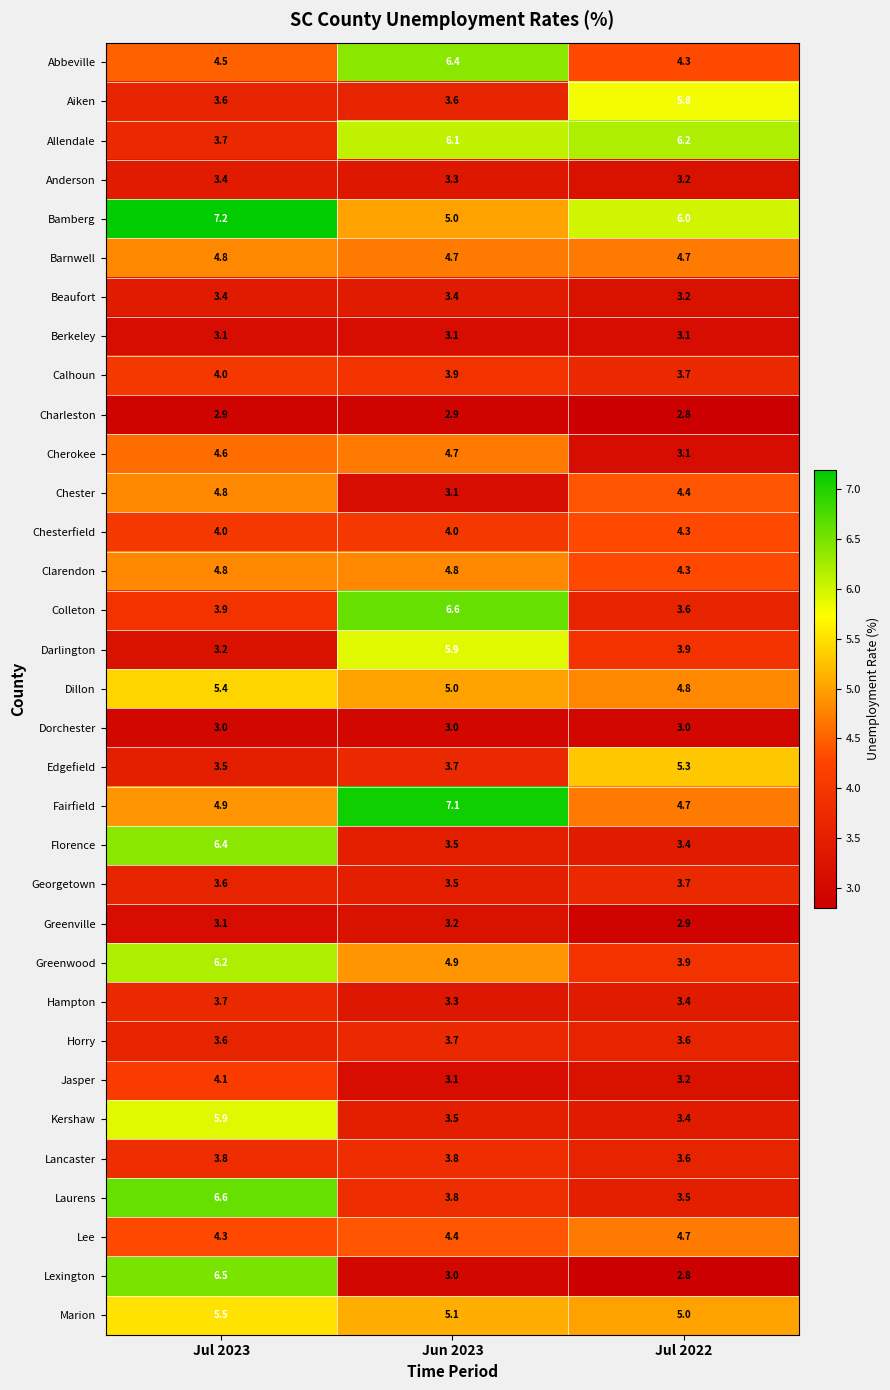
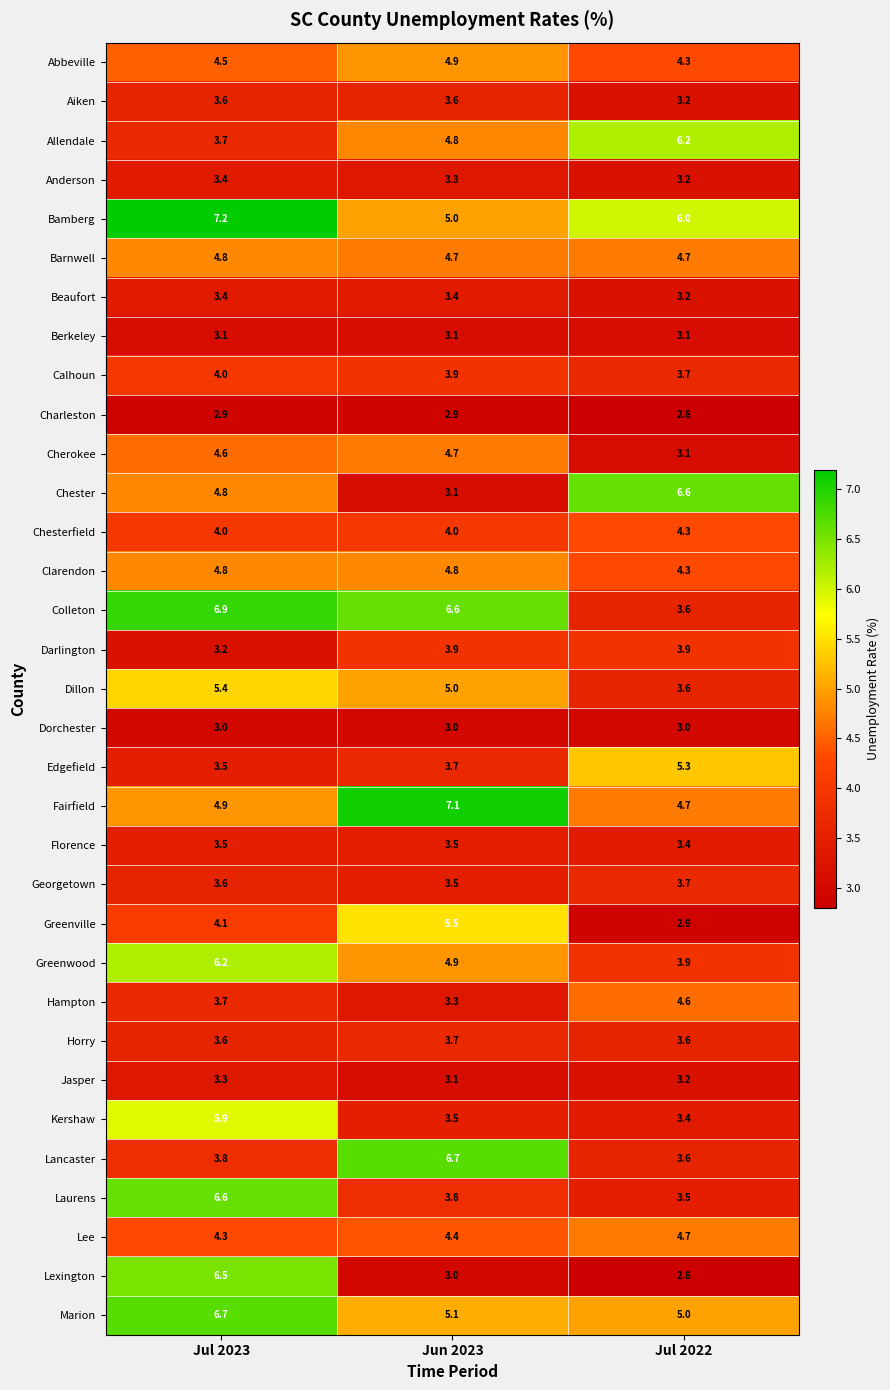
  {
    "Abbeville": {
      "Jul 2023": 4.5,
-     "Jun 2023": 6.4,
+     "Jun 2023": 4.9,
      "Jul 2022": 4.3
    },
    "Aiken": {
      "Jul 2023": 3.6,
      "Jun 2023": 3.6,
-     "Jul 2022": 5.8
+     "Jul 2022": 3.2
    },
    "Allendale": {
      "Jul 2023": 3.7,
-     "Jun 2023": 6.1,
+     "Jun 2023": 4.8,
      "Jul 2022": 6.2
    },
    "Anderson": {
      "Jul 2023": 3.4,
      "Jun 2023": 3.3,
      "Jul 2022": 3.2
    },
    "Bamberg": {
      "Jul 2023": 7.2,
      "Jun 2023": 5.0,
      "Jul 2022": 6.0
    },
    "Barnwell": {
      "Jul 2023": 4.8,
      "Jun 2023": 4.7,
      "Jul 2022": 4.7
    },
    "Beaufort": {
      "Jul 2023": 3.4,
      "Jun 2023": 3.4,
      "Jul 2022": 3.2
    },
    "Berkeley": {
      "Jul 2023": 3.1,
      "Jun 2023": 3.1,
      "Jul 2022": 3.1
    },
    "Calhoun": {
      "Jul 2023": 4.0,
      "Jun 2023": 3.9,
      "Jul 2022": 3.7
    },
    "Charleston": {
      "Jul 2023": 2.9,
      "Jun 2023": 2.9,
      "Jul 2022": 2.8
    },
    "Cherokee": {
      "Jul 2023": 4.6,
      "Jun 2023": 4.7,
      "Jul 2022": 3.1
    },
    "Chester": {
      "Jul 2023": 4.8,
      "Jun 2023": 3.1,
-     "Jul 2022": 4.4
+     "Jul 2022": 6.6
    },
    "Chesterfield": {
      "Jul 2023": 4.0,
      "Jun 2023": 4.0,
      "Jul 2022": 4.3
    },
    "Clarendon": {
      "Jul 2023": 4.8,
      "Jun 2023": 4.8,
      "Jul 2022": 4.3
    },
    "Colleton": {
-     "Jul 2023": 3.9,
+     "Jul 2023": 6.9,
      "Jun 2023": 6.6,
      "Jul 2022": 3.6
    },
    "Darlington": {
      "Jul 2023": 3.2,
-     "Jun 2023": 5.9,
+     "Jun 2023": 3.9,
      "Jul 2022": 3.9
    },
    "Dillon": {
      "Jul 2023": 5.4,
      "Jun 2023": 5.0,
-     "Jul 2022": 4.8
+     "Jul 2022": 3.6
    },
    "Dorchester": {
      "Jul 2023": 3.0,
      "Jun 2023": 3.0,
      "Jul 2022": 3.0
    },
    "Edgefield": {
      "Jul 2023": 3.5,
      "Jun 2023": 3.7,
      "Jul 2022": 5.3
    },
    "Fairfield": {
      "Jul 2023": 4.9,
      "Jun 2023": 7.1,
      "Jul 2022": 4.7
    },
    "Florence": {
-     "Jul 2023": 6.4,
+     "Jul 2023": 3.5,
      "Jun 2023": 3.5,
      "Jul 2022": 3.4
    },
    "Georgetown": {
      "Jul 2023": 3.6,
      "Jun 2023": 3.5,
      "Jul 2022": 3.7
    },
    "Greenville": {
-     "Jul 2023": 3.1,
-     "Jun 2023": 3.2,
+     "Jul 2023": 4.1,
+     "Jun 2023": 5.5,
      "Jul 2022": 2.9
    },
    "Greenwood": {
      "Jul 2023": 6.2,
      "Jun 2023": 4.9,
      "Jul 2022": 3.9
    },
    "Hampton": {
      "Jul 2023": 3.7,
      "Jun 2023": 3.3,
-     "Jul 2022": 3.4
+     "Jul 2022": 4.6
    },
    "Horry": {
      "Jul 2023": 3.6,
      "Jun 2023": 3.7,
      "Jul 2022": 3.6
    },
    "Jasper": {
-     "Jul 2023": 4.1,
+     "Jul 2023": 3.3,
      "Jun 2023": 3.1,
      "Jul 2022": 3.2
    },
    "Kershaw": {
      "Jul 2023": 5.9,
      "Jun 2023": 3.5,
      "Jul 2022": 3.4
    },
    "Lancaster": {
      "Jul 2023": 3.8,
-     "Jun 2023": 3.8,
+     "Jun 2023": 6.7,
      "Jul 2022": 3.6
    },
    "Laurens": {
      "Jul 2023": 6.6,
      "Jun 2023": 3.8,
      "Jul 2022": 3.5
    },
    "Lee": {
      "Jul 2023": 4.3,
      "Jun 2023": 4.4,
      "Jul 2022": 4.7
    },
    "Lexington": {
      "Jul 2023": 6.5,
      "Jun 2023": 3.0,
      "Jul 2022": 2.8
    },
    "Marion": {
-     "Jul 2023": 5.5,
+     "Jul 2023": 6.7,
      "Jun 2023": 5.1,
      "Jul 2022": 5.0
    }
  }
